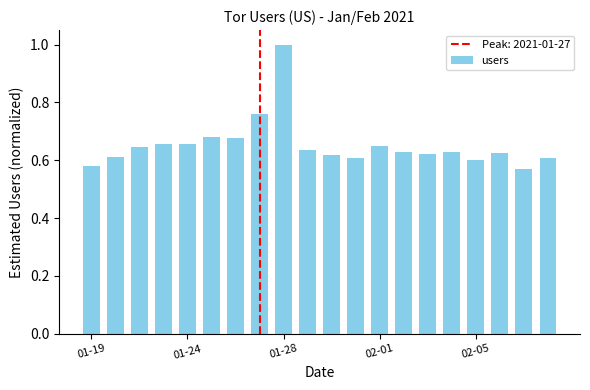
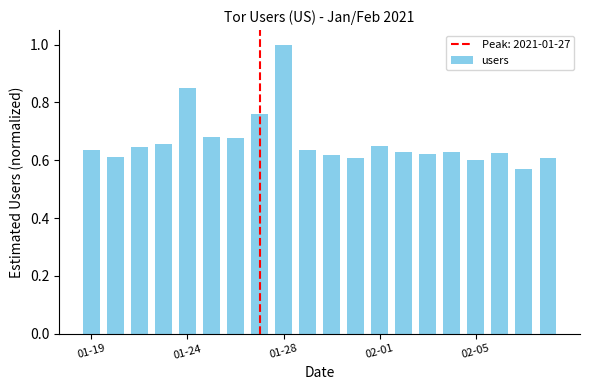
  {
-   "01-19": 0.58,
-   "01-24": 0.66,
+   "01-19": 0.64,
+   "01-24": 0.85,
    "01-28": 1.00,
    "02-01": 0.65,
    "02-05": 0.60
  }
